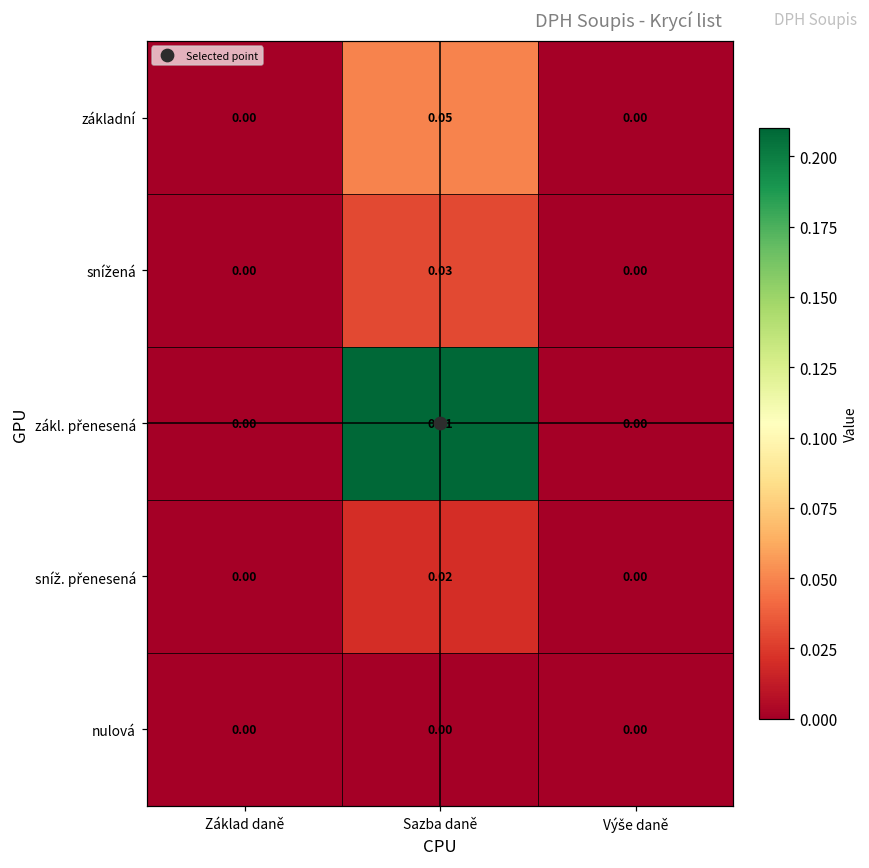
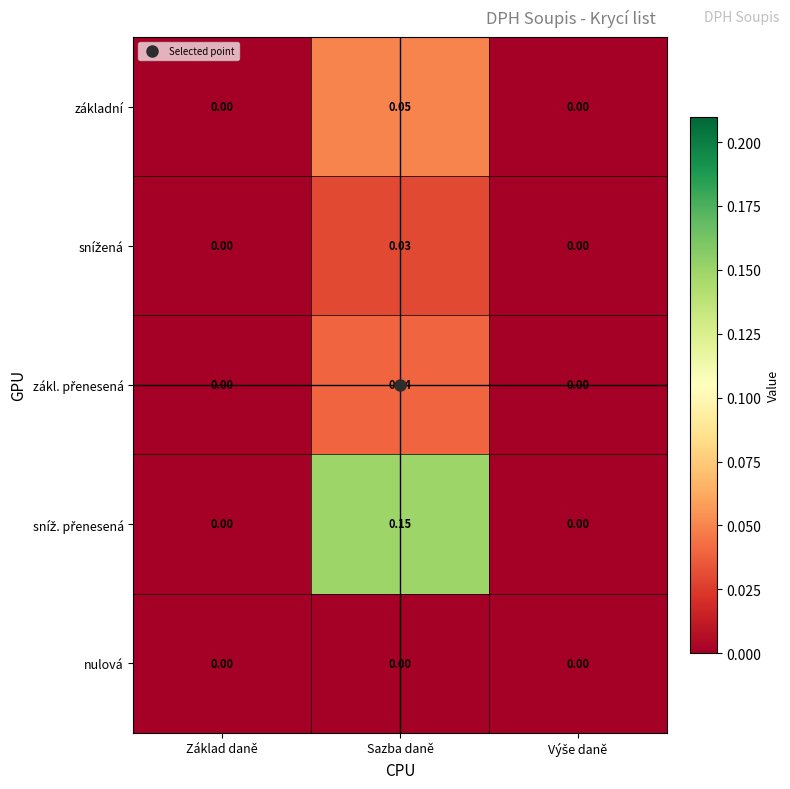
  {
    "základní": {
      "Základ daně": 0.00,
      "Sazba daně": 0.05,
      "Výše daně": 0.00
    },
    "snížená": {
      "Základ daně": 0.00,
      "Sazba daně": 0.03,
      "Výše daně": 0.00
    },
    "zákl. přenesená": {
      "Základ daně": 0.00,
-     "Sazba daně": 0.21,
+     "Sazba daně": 0.04,
      "Výše daně": 0.00
    },
    "sníž. přenesená": {
      "Základ daně": 0.00,
-     "Sazba daně": 0.02,
+     "Sazba daně": 0.15,
      "Výše daně": 0.00
    },
    "nulová": {
      "Základ daně": 0.00,
      "Sazba daně": 0.00,
      "Výše daně": 0.00
    }
  }
